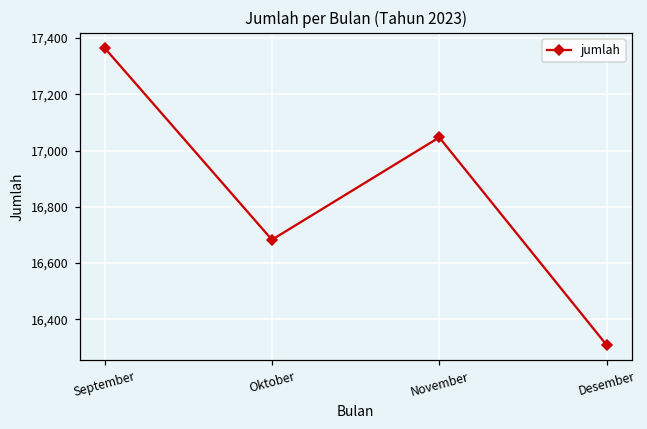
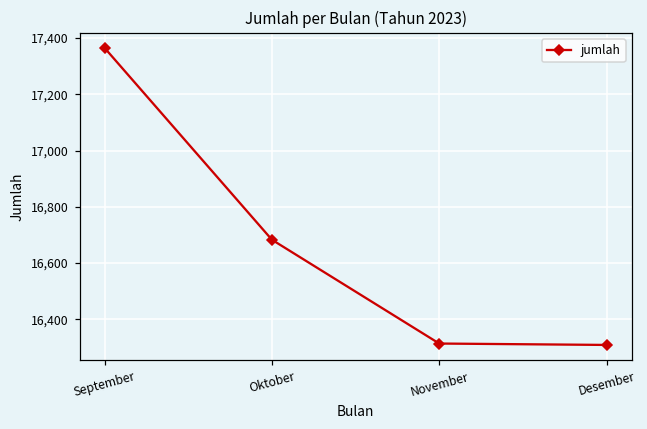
  {
    "September": "17,370",
    "Oktober": "16,680",
-   "November": "17,050",
+   "November": "16,310",
    "Desember": "16,310"
  }
